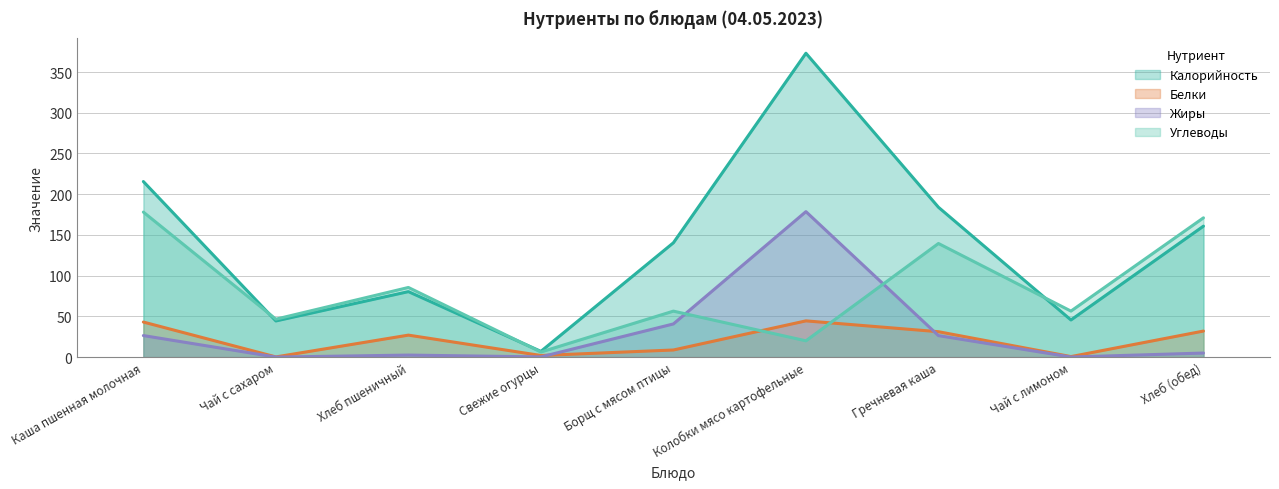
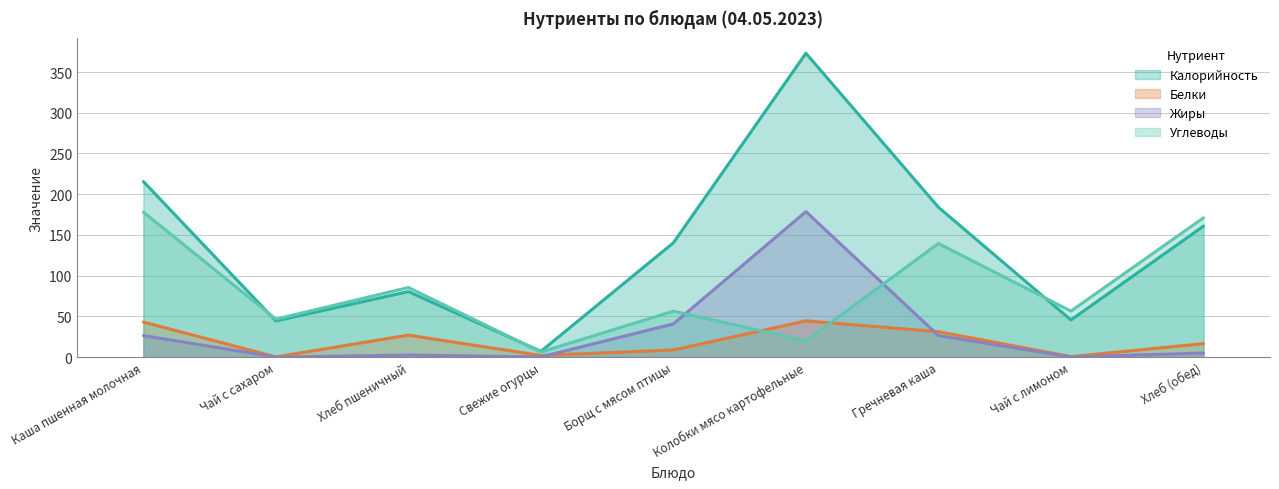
  {
    "Белки": {
      "Каша пшенная молочная": 40,
      "Хлеб пшеничный": 30,
      "Борщ с мясом птицы": 10,
      "Колобки мясо картофельные": 40,
      "Гречневая каша": 30,
-     "Хлеб (обед)": 30
+     "Хлеб (обед)": 20
    }
  }
